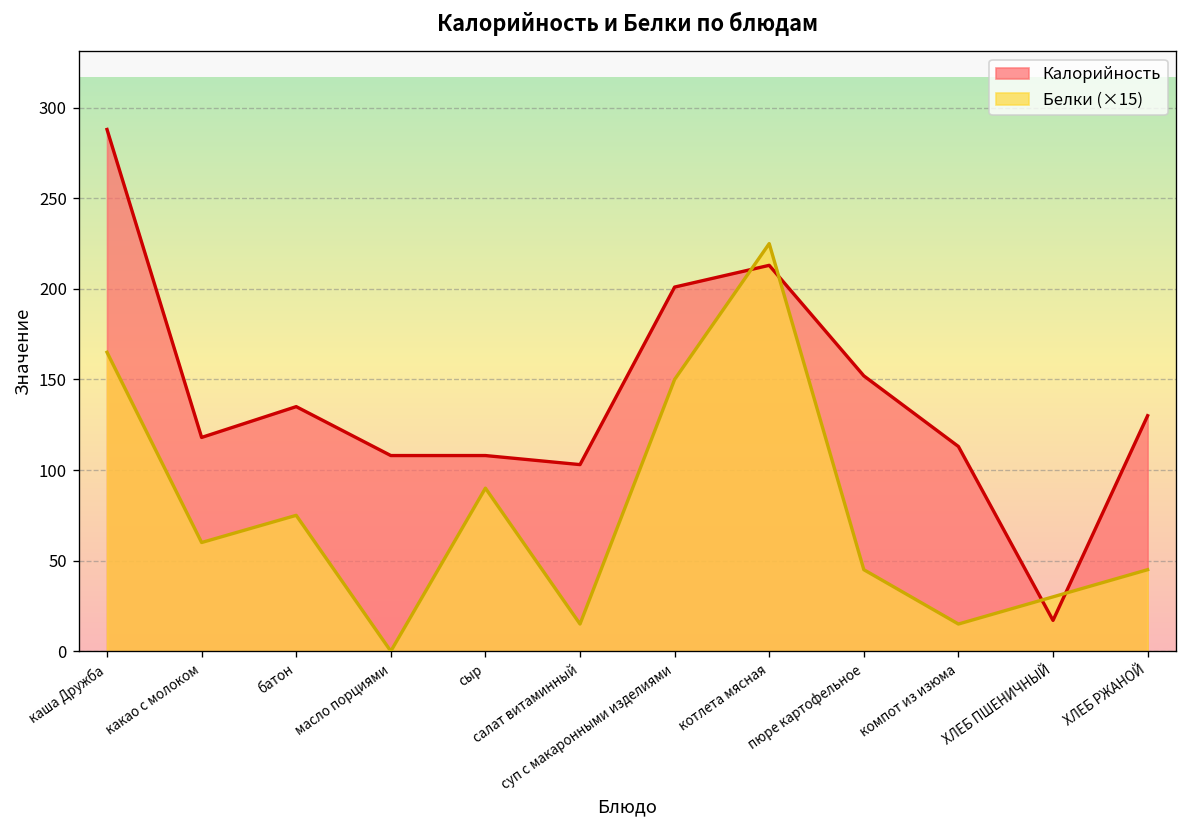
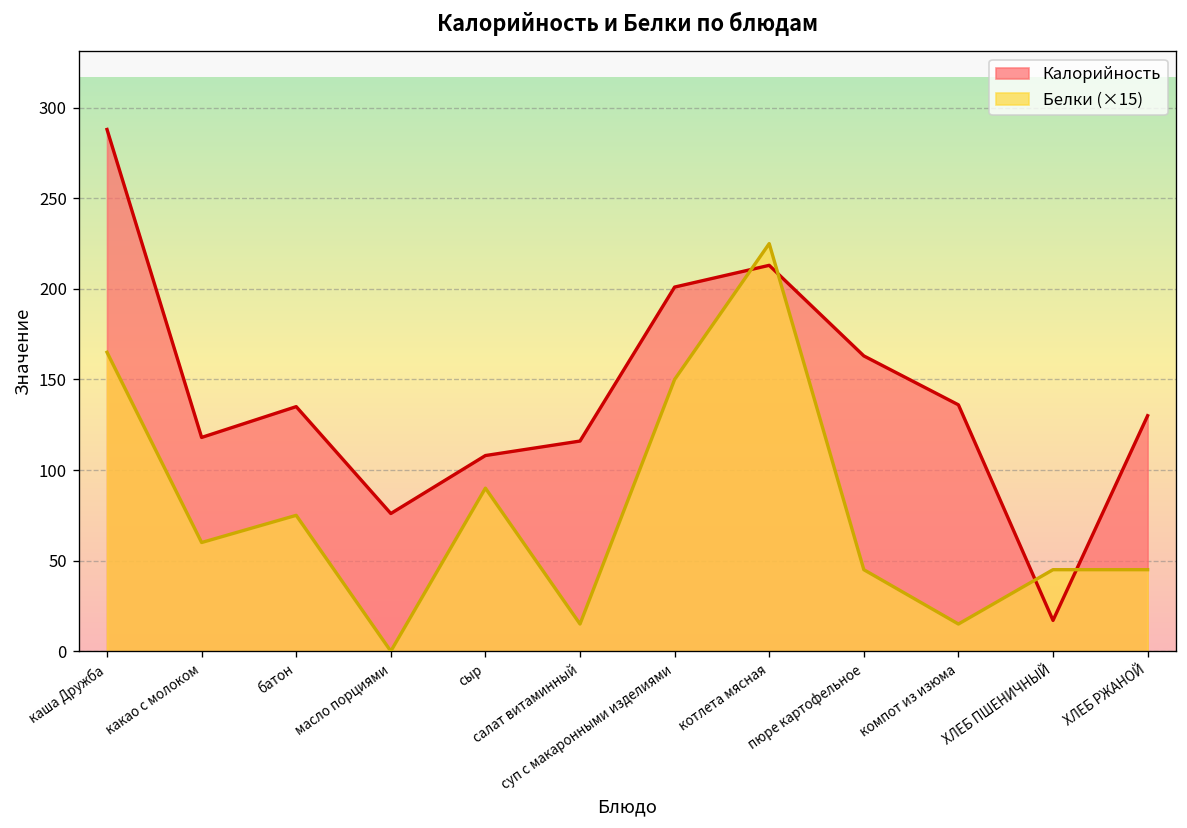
  {
    "Калорийность": {
      "каша Дружба": 288,
      "какао с молоком": 118,
      "батон": 135,
-     "масло порциями": 108,
+     "масло порциями": 76,
      "сыр": 108,
-     "салат витаминный": 103,
+     "салат витаминный": 116,
      "суп с макаронными изделиями": 201,
      "котлета мясная": 213,
-     "пюре картофельное": 152,
-     "компот из изюма": 113,
+     "пюре картофельное": 163,
+     "компот из изюма": 136,
      "ХЛЕБ ПШЕНИЧНЫЙ": 17,
      "ХЛЕБ РЖАНОЙ": 130
    },
    "Белки (×15)": {
      "каша Дружба": 165,
      "какао с молоком": 60,
      "батон": 75,
      "масло порциями": 0,
      "сыр": 90,
      "салат витаминный": 15,
      "суп с макаронными изделиями": 150,
      "котлета мясная": 225,
      "пюре картофельное": 45,
      "компот из изюма": 15,
-     "ХЛЕБ ПШЕНИЧНЫЙ": 30,
+     "ХЛЕБ ПШЕНИЧНЫЙ": 45,
      "ХЛЕБ РЖАНОЙ": 45
    }
  }
